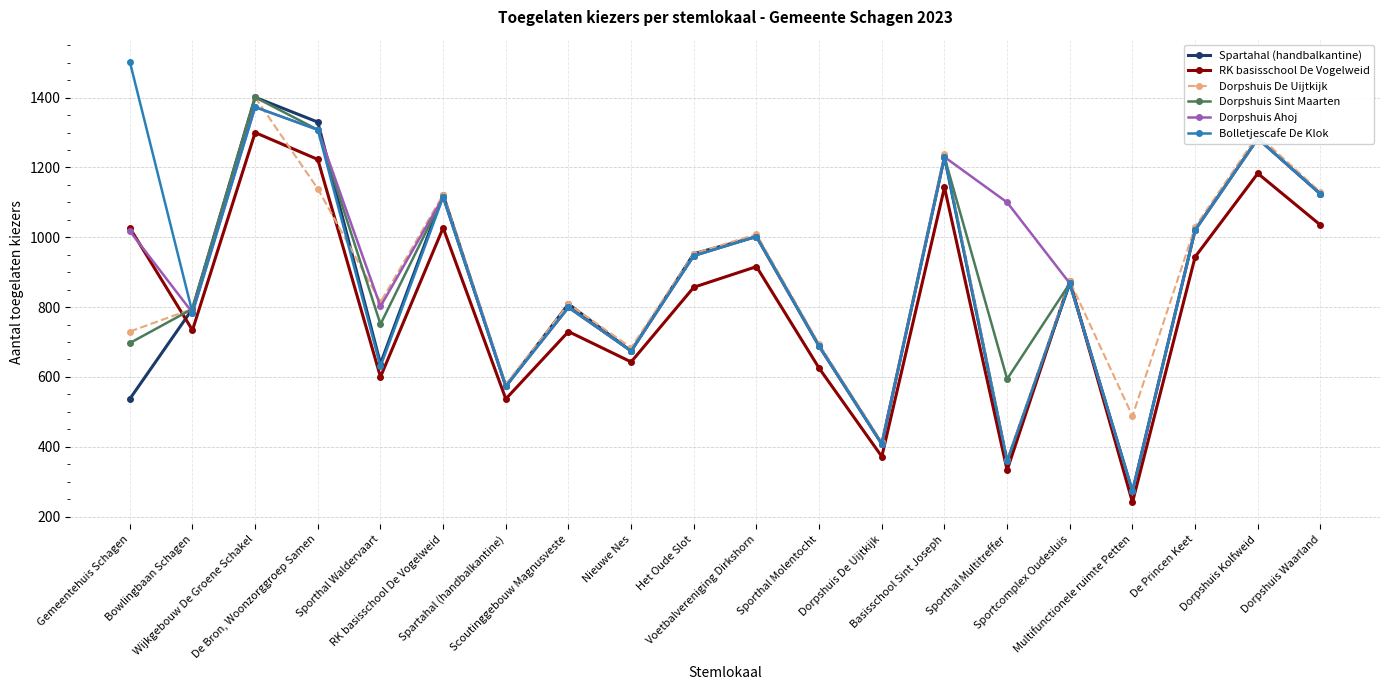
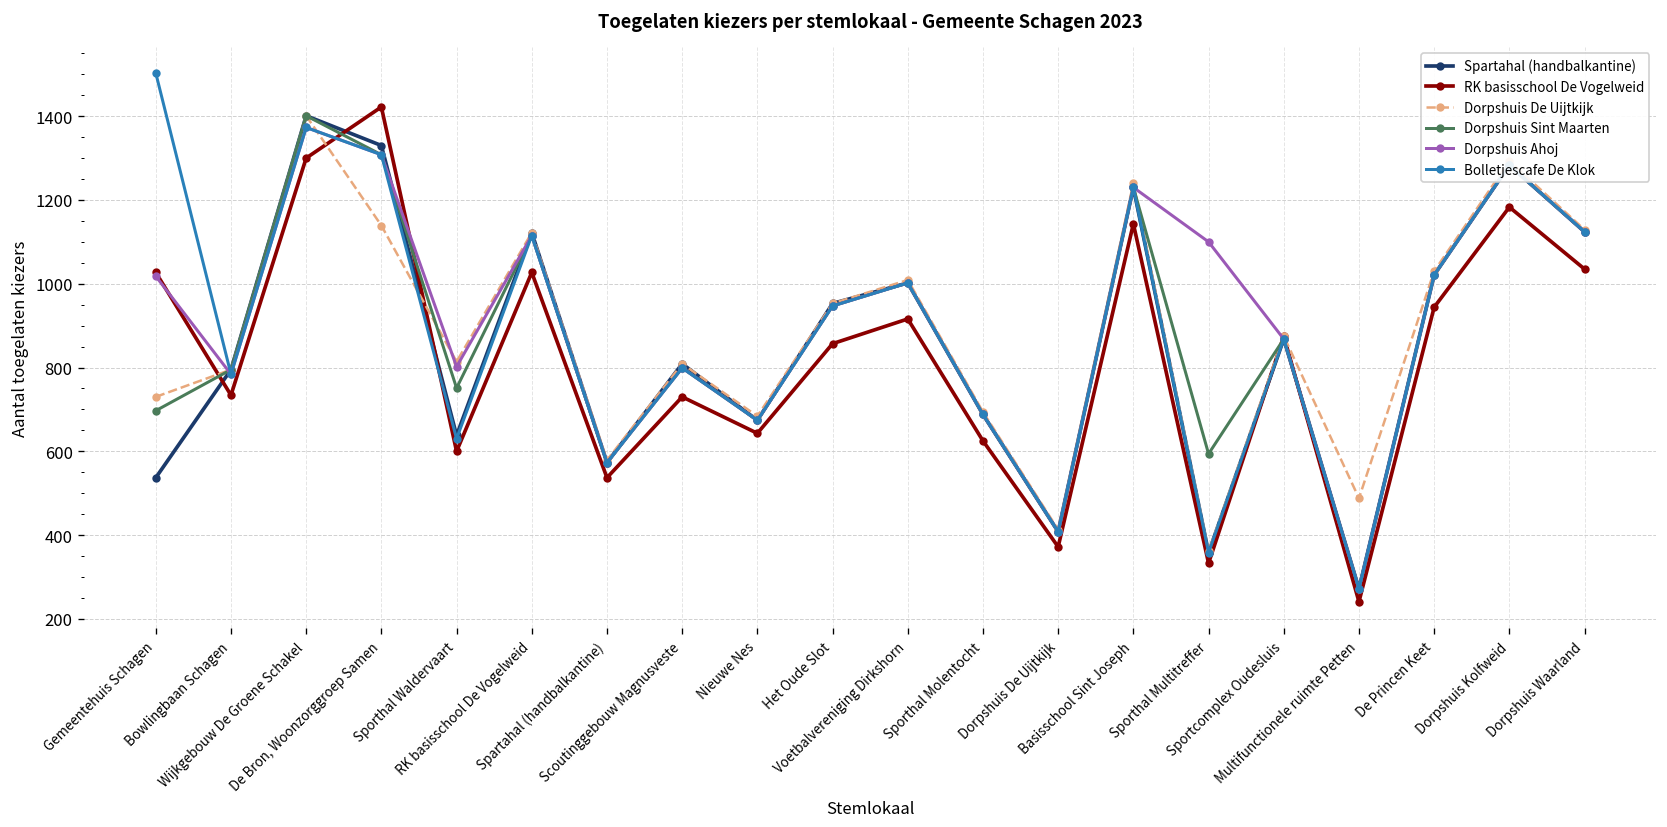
  {
    "Spartahal (handbalkantine)": {
      "Gemeentehuis Schagen": 540,
      "De Bron, Woonzorggroep Samen": 1330,
      "Sporthal Waldervaart": 640
    },
    "RK basisschool De Vogelweid": {
      "Gemeentehuis Schagen": 1030,
      "Bowlingbaan Schagen": 730,
      "Wijkgebouw De Groene Schakel": 1300,
-     "De Bron, Woonzorggroep Samen": 1220,
+     "De Bron, Woonzorggroep Samen": 1420,
      "Sporthal Waldervaart": 600,
      "RK basisschool De Vogelweid": 1030,
      "Spartahal (handbalkantine)": 540,
      "Scoutinggebouw Magnusveste": 730,
      "Nieuwe Nes": 640,
      "Het Oude Slot": 860,
      "Voetbalvereniging Dirkshorn": 920,
      "Sporthal Molentocht": 630,
      "Dorpshuis De Uijtkijk": 370,
      "Basisschool Sint Joseph": 1140,
      "Sporthal Multitreffer": 330,
      "Multifunctionele ruimte Petten": 240,
      "De Princen Keet": 940,
      "Dorpshuis Kolfweid": 1180,
      "Dorpshuis Waarland": 1040
    },
    "Dorpshuis De Uijtkijk": {
      "Gemeentehuis Schagen": 730,
      "De Bron, Woonzorggroep Samen": 1140,
      "Sporthal Waldervaart": 810,
      "Nieuwe Nes": 680,
      "Basisschool Sint Joseph": 1240,
      "Multifunctionele ruimte Petten": 490,
      "De Princen Keet": 1030
    },
    "Dorpshuis Sint Maarten": {
      "Gemeentehuis Schagen": 700,
      "Sporthal Waldervaart": 750,
      "Sporthal Multitreffer": 590
    },
    "Dorpshuis Ahoj": {
      "Gemeentehuis Schagen": 1020,
      "Sporthal Waldervaart": 800,
      "Sporthal Multitreffer": 1100
    },
    "Bolletjescafe De Klok": {
      "Gemeentehuis Schagen": 1500,
      "Sporthal Waldervaart": 630
    }
  }
